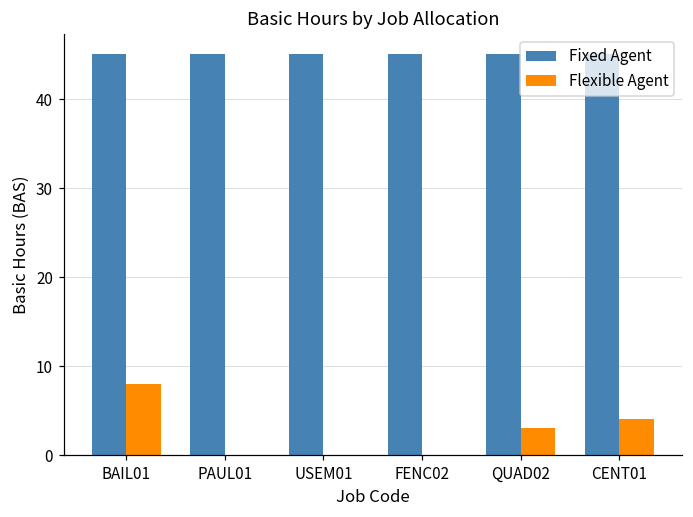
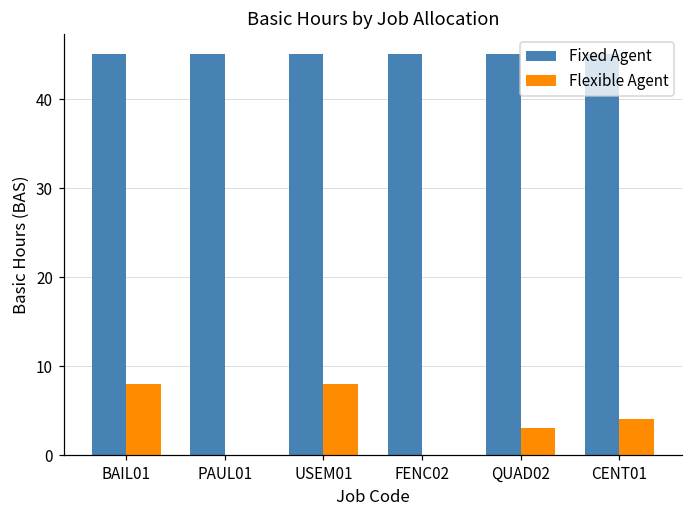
  {
    "Fixed Agent": {
      "BAIL01": 45,
      "PAUL01": 45,
      "USEM01": 45,
      "FENC02": 45,
      "QUAD02": 45
    },
    "Flexible Agent": {
      "BAIL01": 8,
      "PAUL01": 0,
-     "USEM01": 0,
+     "USEM01": 8,
      "FENC02": 0,
      "QUAD02": 3,
      "CENT01": 4
    }
  }
